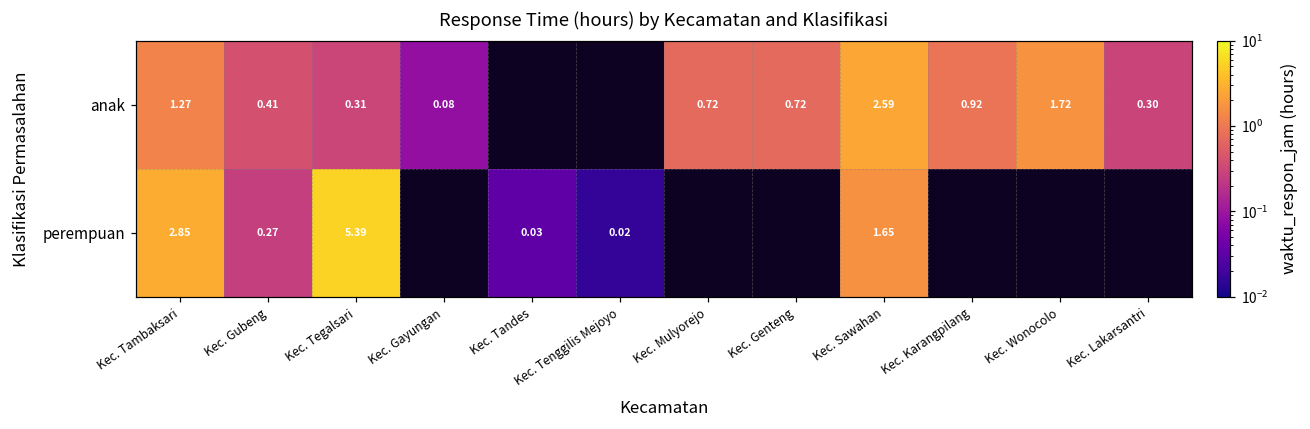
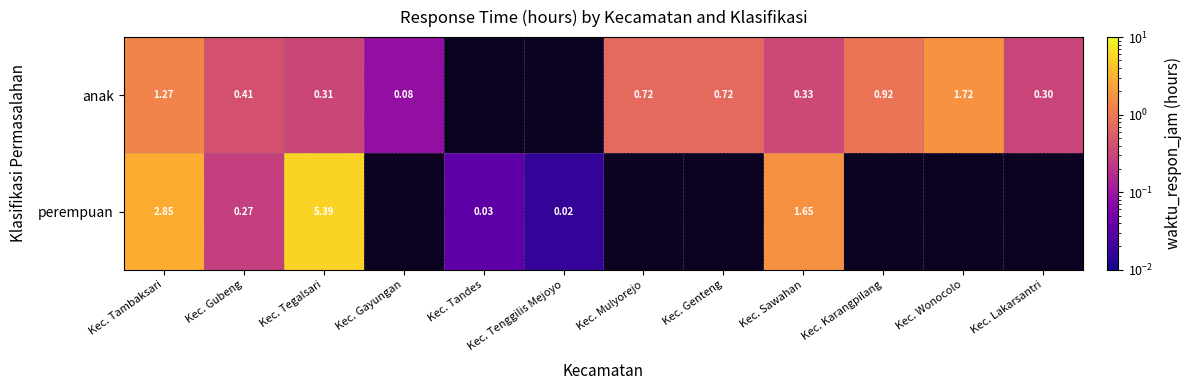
  {
    "anak": {
      "Kec. Tambaksari": 1.27,
      "Kec. Gubeng": 0.41,
      "Kec. Tegalsari": 0.31,
      "Kec. Gayungan": 0.08,
      "Kec. Mulyorejo": 0.72,
      "Kec. Genteng": 0.72,
-     "Kec. Sawahan": 2.59,
+     "Kec. Sawahan": 0.33,
      "Kec. Karangpilang": 0.92,
      "Kec. Wonocolo": 1.72,
      "Kec. Lakarsantri": 0.30
    },
    "perempuan": {
      "Kec. Tambaksari": 2.85,
      "Kec. Gubeng": 0.27,
      "Kec. Tegalsari": 5.39,
      "Kec. Tandes": 0.03,
      "Kec. Tenggilis Mejoyo": 0.02,
      "Kec. Sawahan": 1.65
    }
  }
